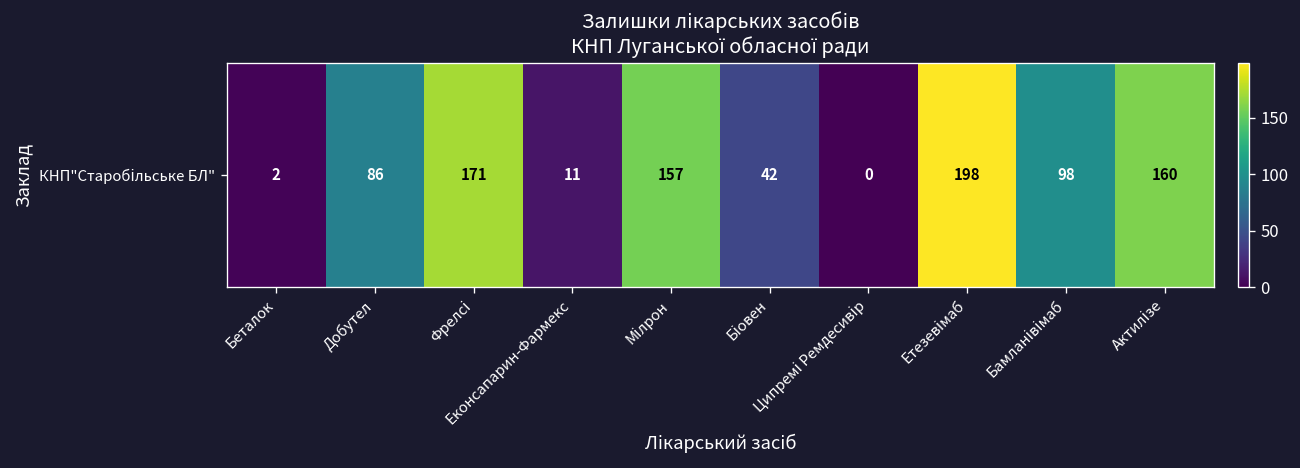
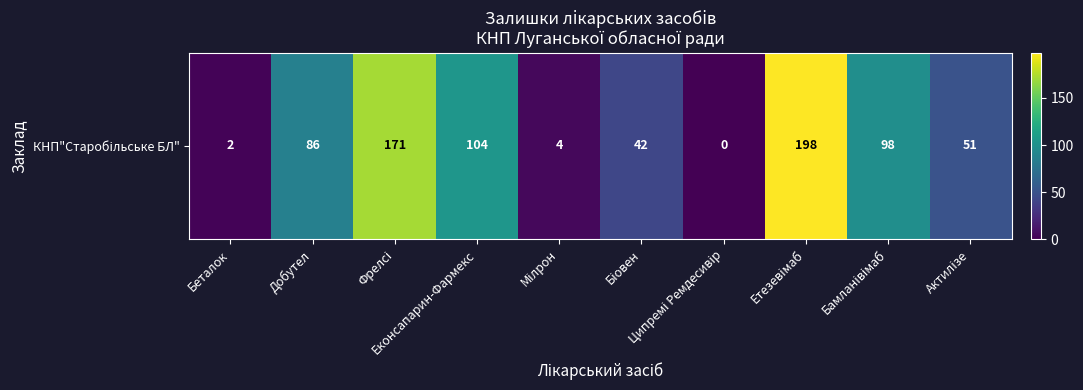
  {
    "КНП\"Старобільське БЛ\"": {
      "Беталок": 2,
      "Добутел": 86,
      "Фрелсі": 171,
-     "Еконсапарин-Фармекс": 11,
-     "Мілрон": 157,
+     "Еконсапарин-Фармекс": 104,
+     "Мілрон": 4,
      "Біовен": 42,
      "Ципремі Ремдесивір": 0,
      "Етезевімаб": 198,
      "Бамланівімаб": 98,
-     "Актилізе": 160
+     "Актилізе": 51
    }
  }
